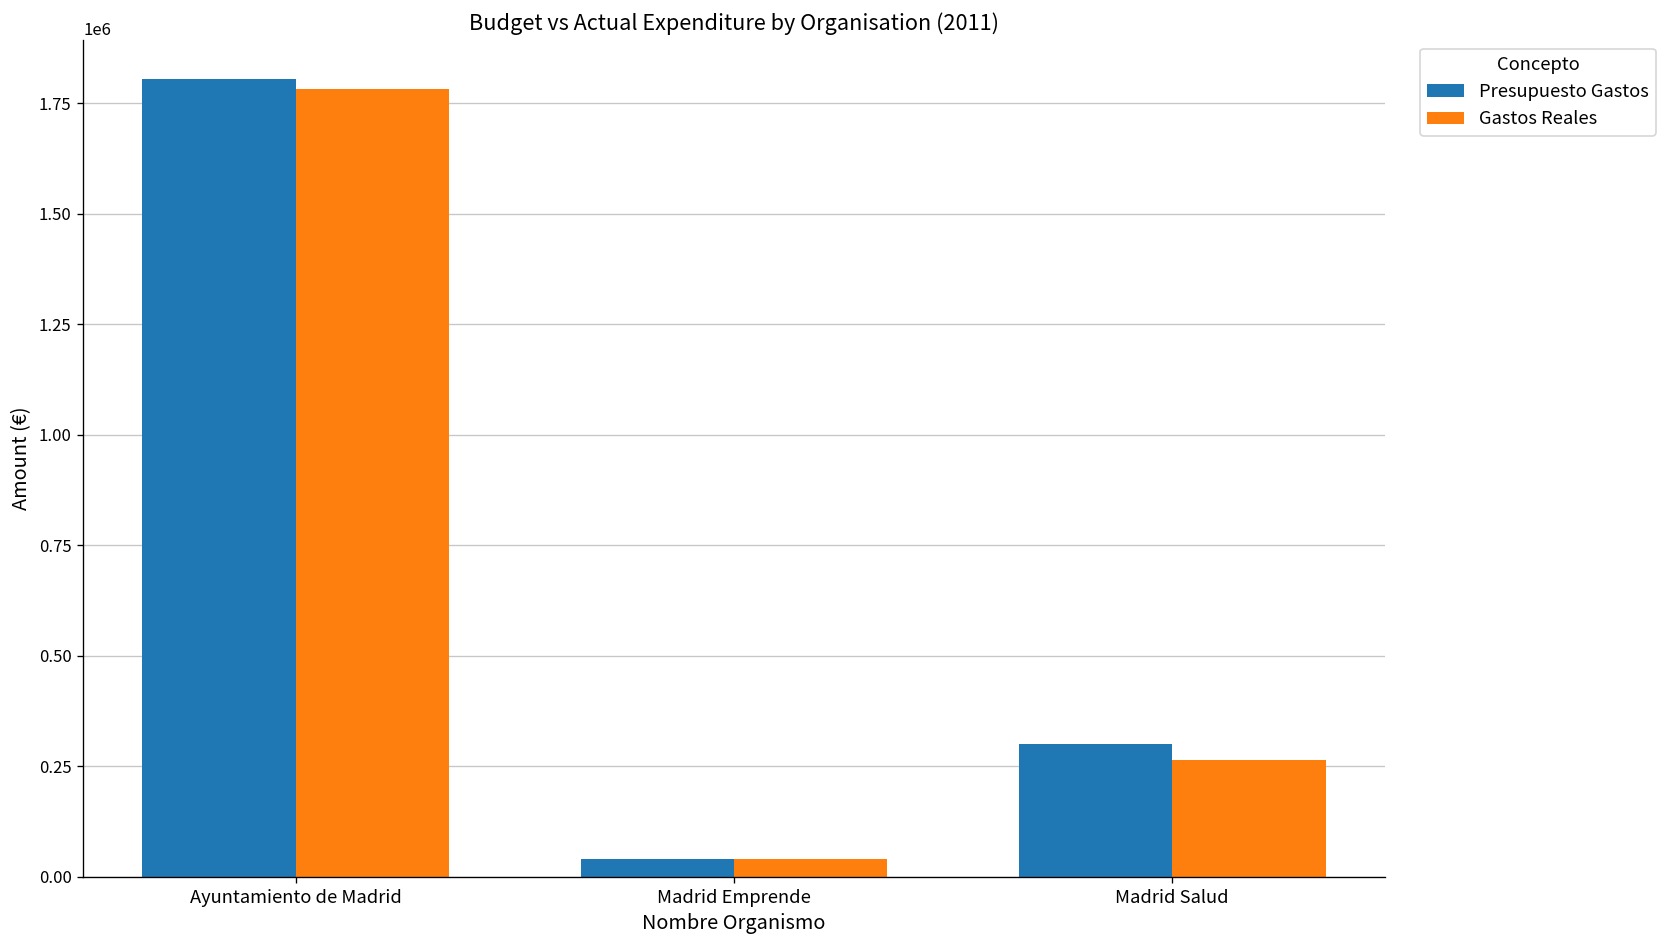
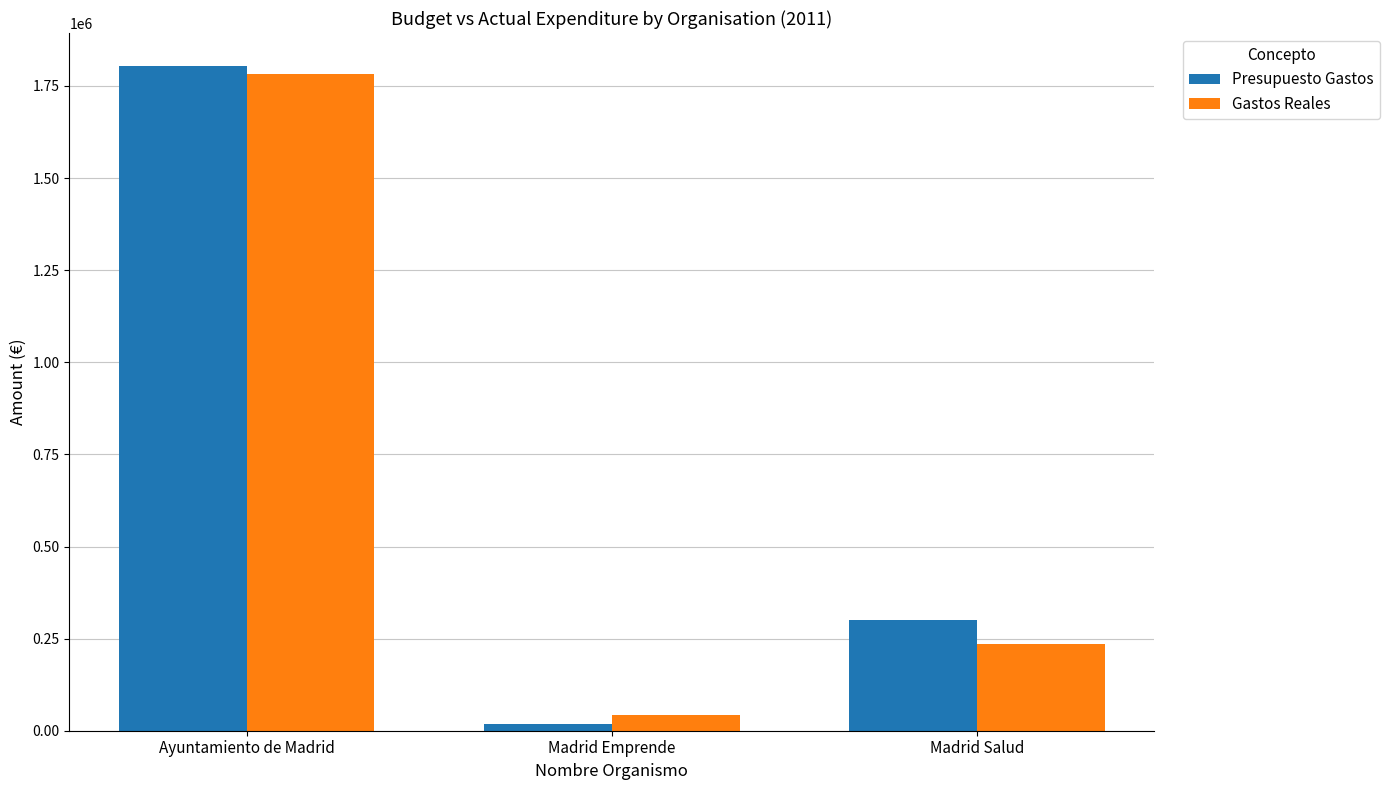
  {
    "Presupuesto Gastos": {
      "Ayuntamiento de Madrid": 1800000,
-     "Madrid Emprende": 40000,
+     "Madrid Emprende": 20000,
      "Madrid Salud": 300000
    },
    "Gastos Reales": {
      "Ayuntamiento de Madrid": 1780000,
      "Madrid Emprende": 40000,
-     "Madrid Salud": 260000
+     "Madrid Salud": 240000
    }
  }
